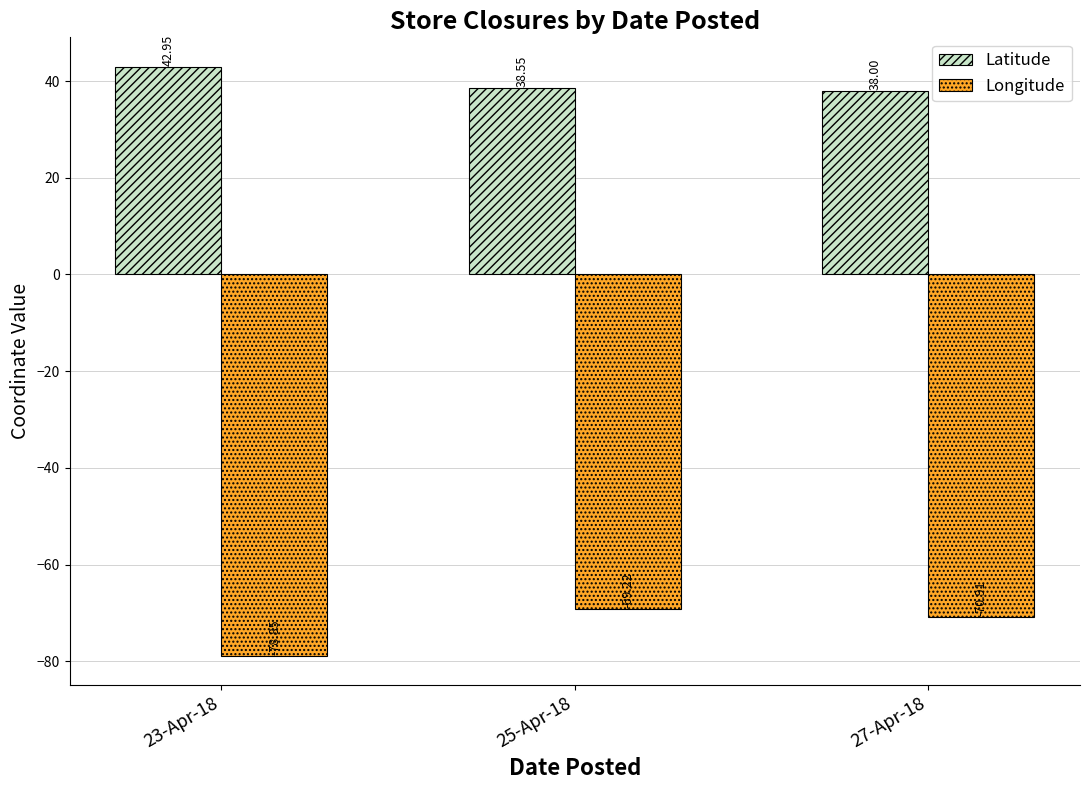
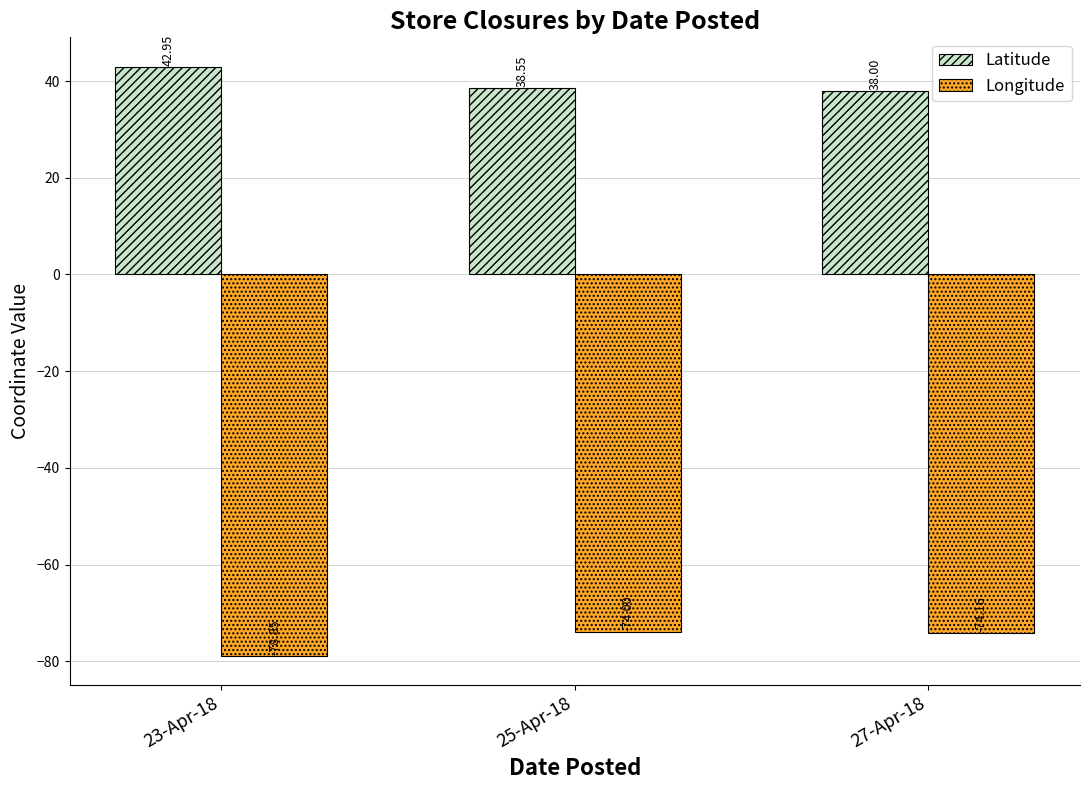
  {
    "Latitude": {
      "23-Apr-18": 42.95,
      "25-Apr-18": 38.55,
      "27-Apr-18": 38.00
    },
    "Longitude": {
      "23-Apr-18": -78.85,
-     "25-Apr-18": -69.22,
-     "27-Apr-18": -70.91
+     "25-Apr-18": -74.00,
+     "27-Apr-18": -74.16
    }
  }
